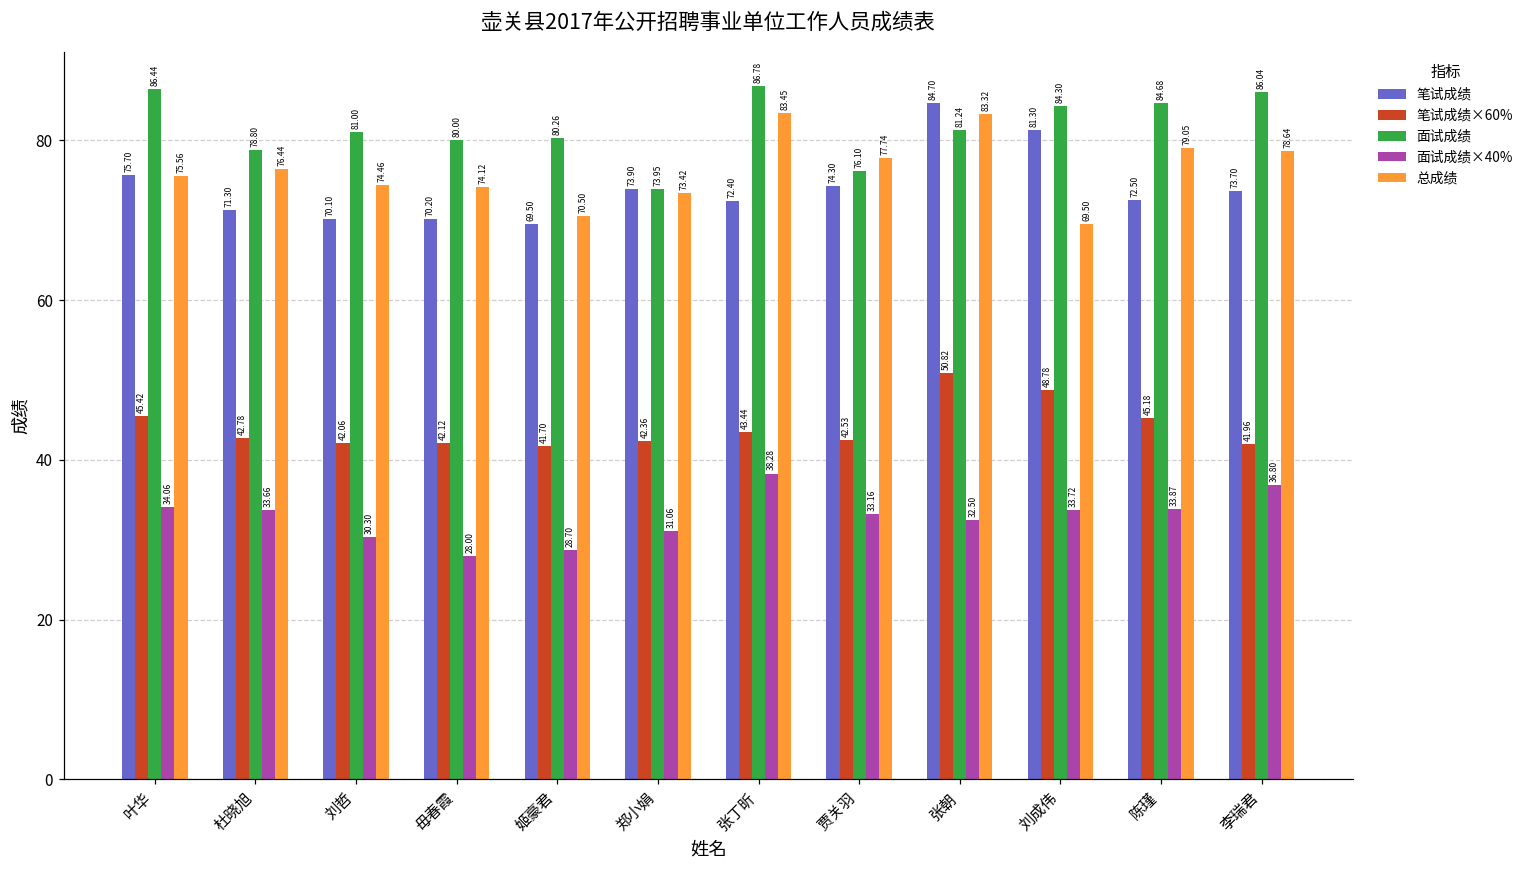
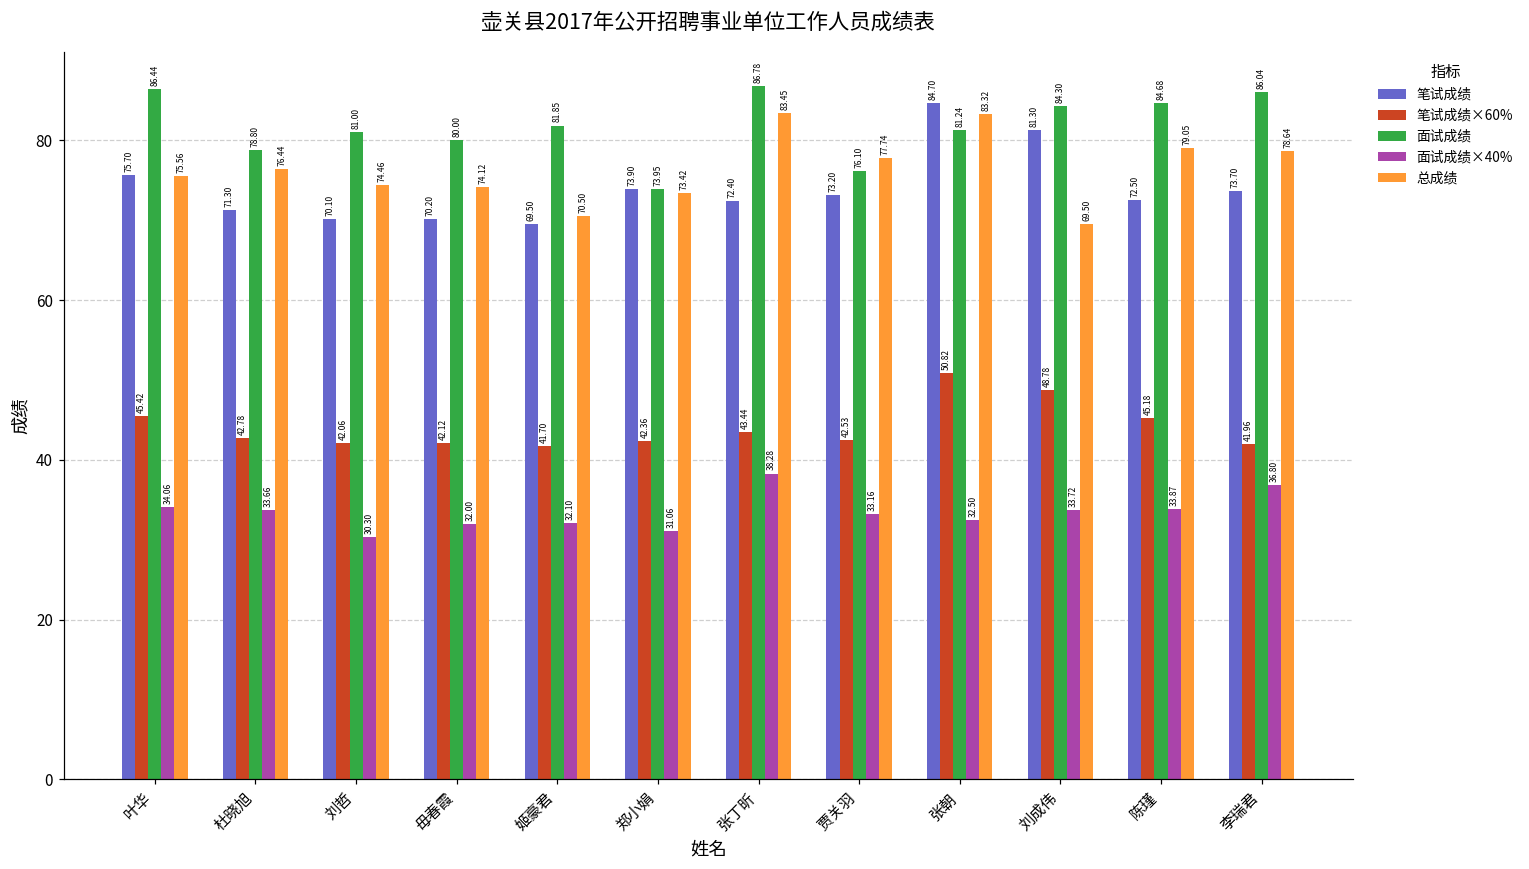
  {
    "笔试成绩": {
      "叶华": 75.70,
      "杜晓旭": 71.30,
      "刘哲": 70.10,
      "毋春霞": 70.20,
      "姬豪君": 69.50,
      "郑小娟": 73.90,
      "张丁昕": 72.40,
-     "贾关羽": 74.30,
+     "贾关羽": 73.20,
      "张朝": 84.70,
      "刘成伟": 81.30,
      "陈瑾": 72.50,
      "李瑞君": 73.70
    },
    "笔试成绩×60%": {
      "叶华": 45.42,
      "杜晓旭": 42.78,
      "刘哲": 42.06,
      "毋春霞": 42.12,
      "姬豪君": 41.70,
      "郑小娟": 42.36,
      "张丁昕": 43.44,
      "贾关羽": 42.53,
      "张朝": 50.82,
      "刘成伟": 48.78,
      "陈瑾": 45.18,
      "李瑞君": 41.96
    },
    "面试成绩": {
      "叶华": 86.44,
      "杜晓旭": 78.80,
      "刘哲": 81.00,
      "毋春霞": 80.00,
-     "姬豪君": 80.26,
+     "姬豪君": 81.85,
      "郑小娟": 73.95,
      "张丁昕": 86.78,
      "贾关羽": 76.10,
      "张朝": 81.24,
      "刘成伟": 84.30,
      "陈瑾": 84.68,
      "李瑞君": 86.04
    },
    "面试成绩×40%": {
      "叶华": 34.06,
      "杜晓旭": 33.66,
      "刘哲": 30.30,
-     "毋春霞": 28.00,
-     "姬豪君": 28.70,
+     "毋春霞": 32.00,
+     "姬豪君": 32.10,
      "郑小娟": 31.06,
      "张丁昕": 38.28,
      "贾关羽": 33.16,
      "张朝": 32.50,
      "刘成伟": 33.72,
      "陈瑾": 33.87,
      "李瑞君": 36.80
    },
    "总成绩": {
      "叶华": 75.56,
      "杜晓旭": 76.44,
      "刘哲": 74.46,
      "毋春霞": 74.12,
      "姬豪君": 70.50,
      "郑小娟": 73.42,
      "张丁昕": 83.45,
      "贾关羽": 77.74,
      "张朝": 83.32,
      "刘成伟": 69.50,
      "陈瑾": 79.05,
      "李瑞君": 78.64
    }
  }
